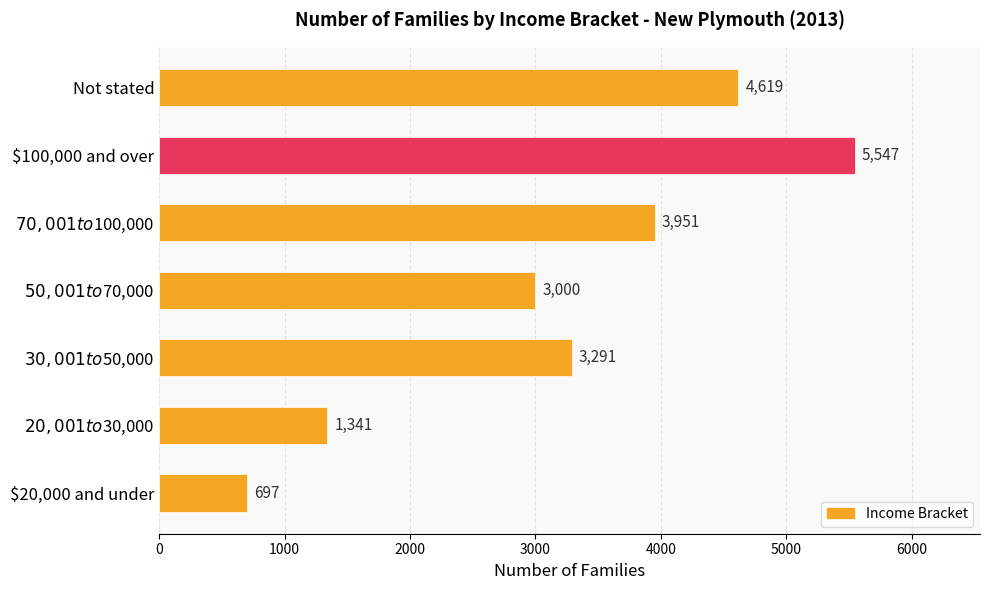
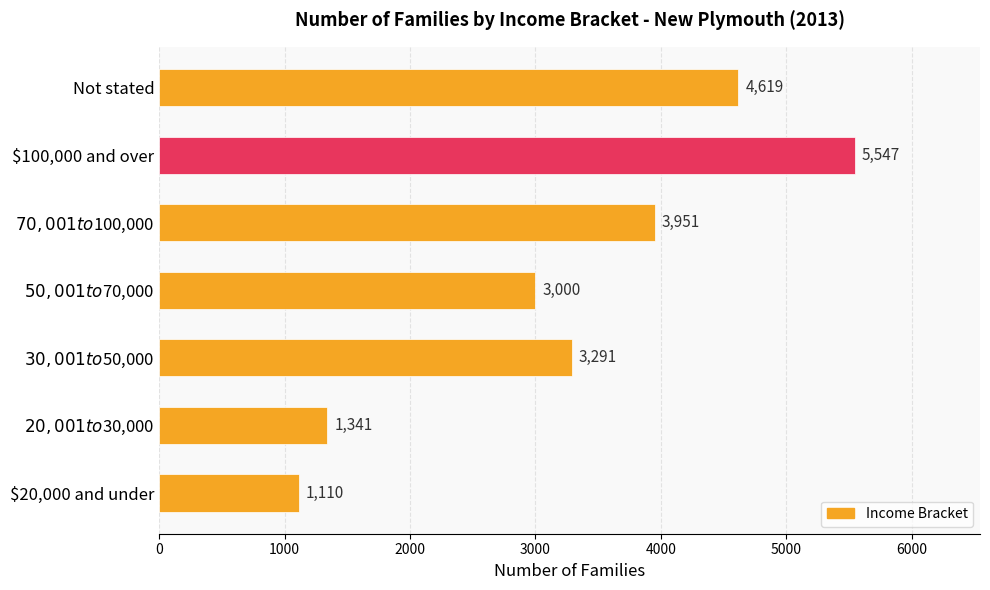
  {
    "Not stated": "4,619",
    "$100,000 and over": "5,547",
-   "$20,000 and under": "697"
+   "$20,000 and under": "1,110"
  }
